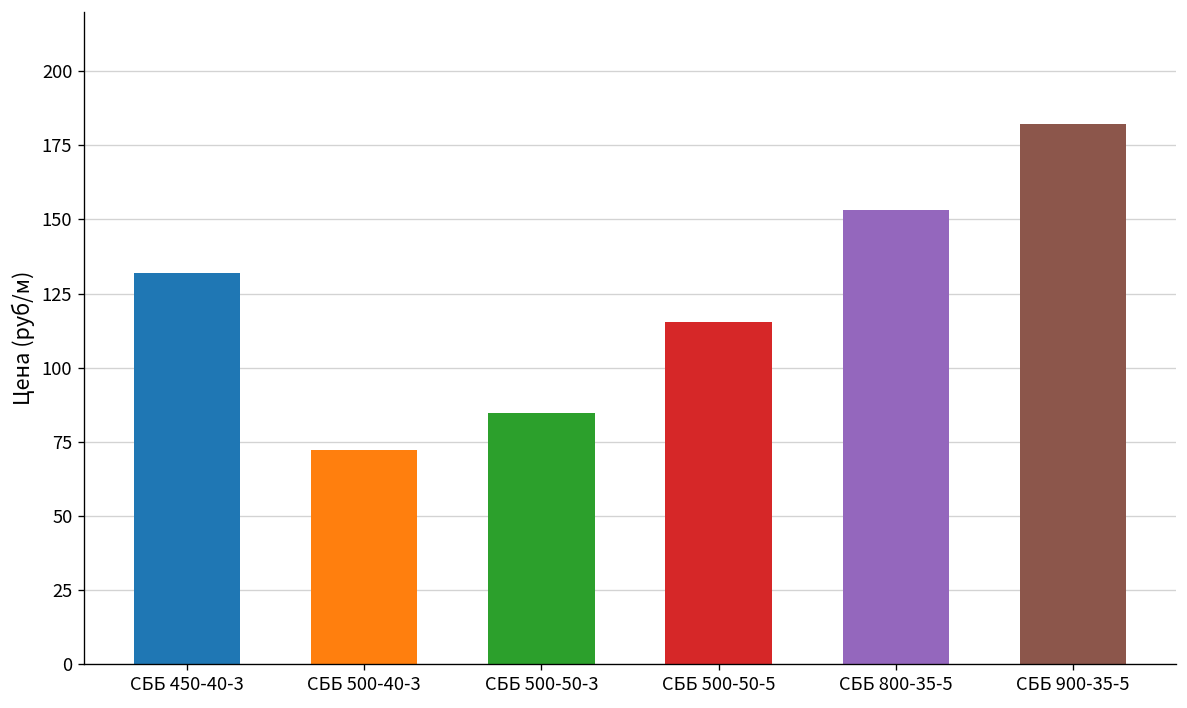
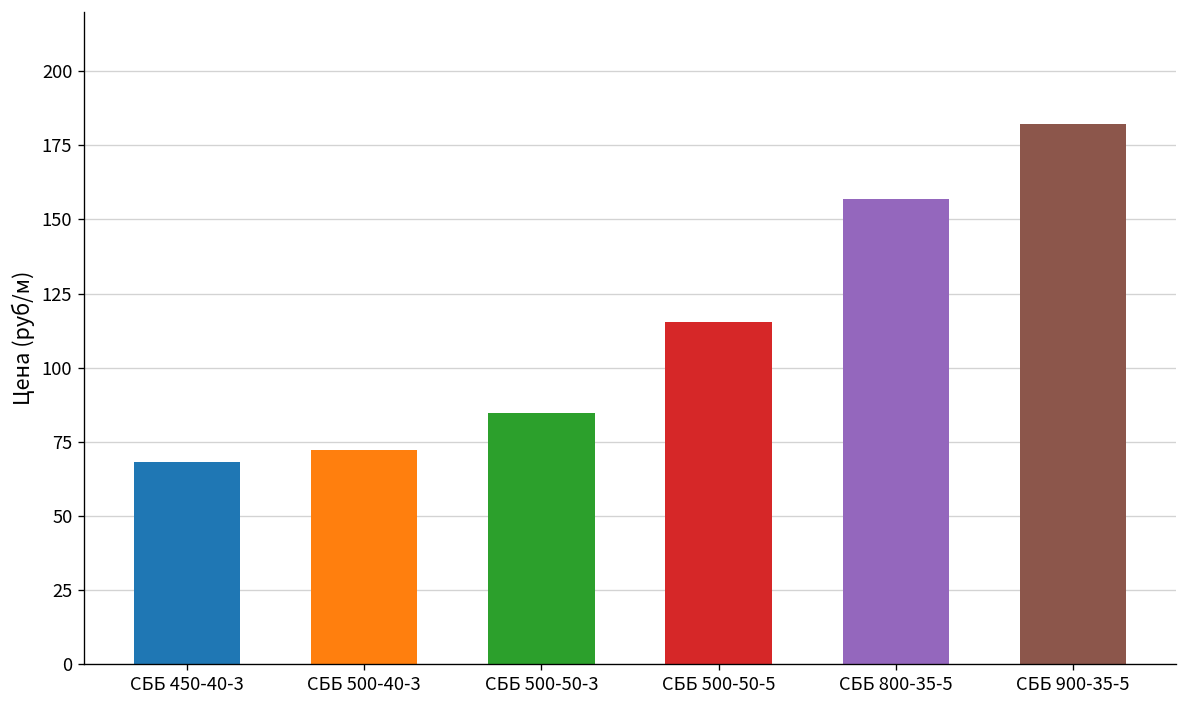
  {
-   "СББ 450-40-3": 132,
+   "СББ 450-40-3": 68,
    "СББ 500-40-3": 72,
    "СББ 500-50-3": 85,
    "СББ 500-50-5": 115,
-   "СББ 800-35-5": 153,
+   "СББ 800-35-5": 157,
    "СББ 900-35-5": 182
  }
